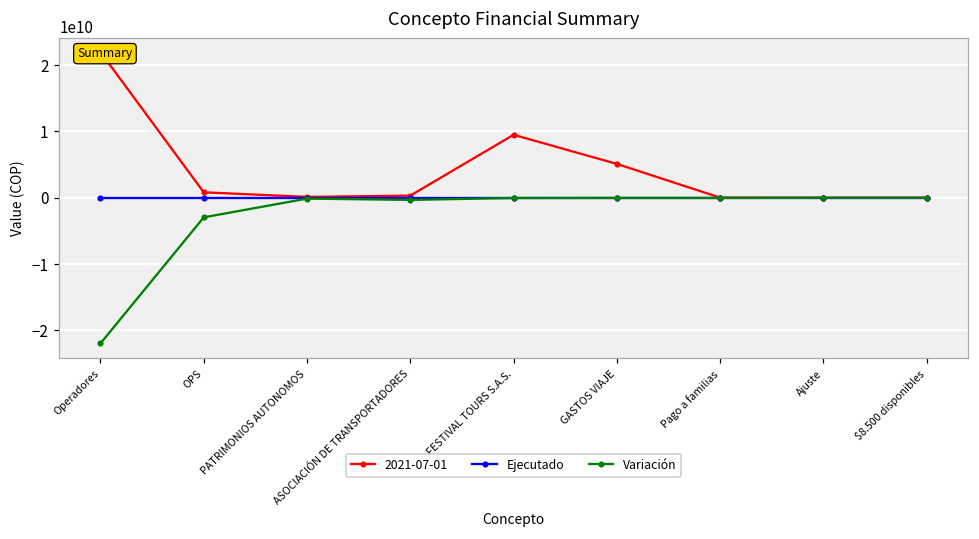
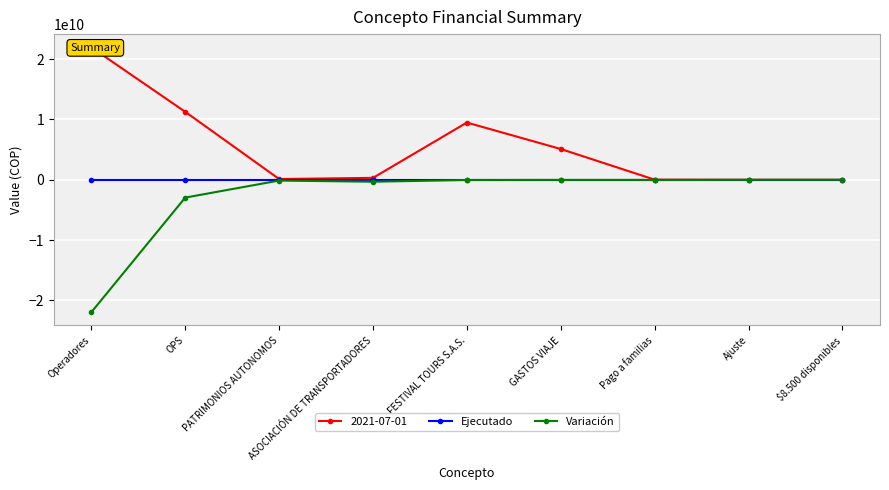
  {
    "2021-07-01": {
-     "OPS": 1000000000,
+     "OPS": 11000000000,
      "FESTIVAL TOURS S.A.S.": 9000000000,
      "GASTOS VIAJE": 5000000000
    },
    "Ejecutado": {
      "Operadores": 0,
      "OPS": 0
    },
    "Variación": {
      "Operadores": -22000000000,
      "OPS": -3000000000
    }
  }
